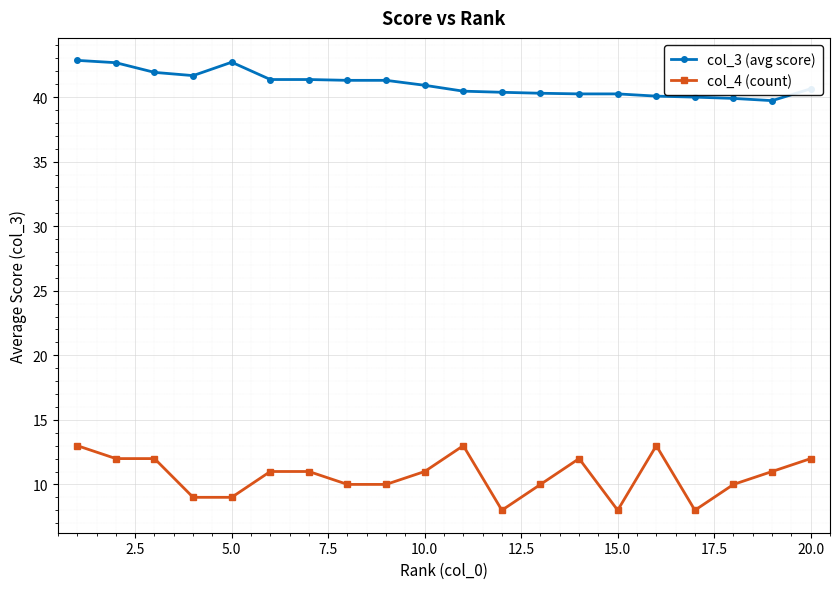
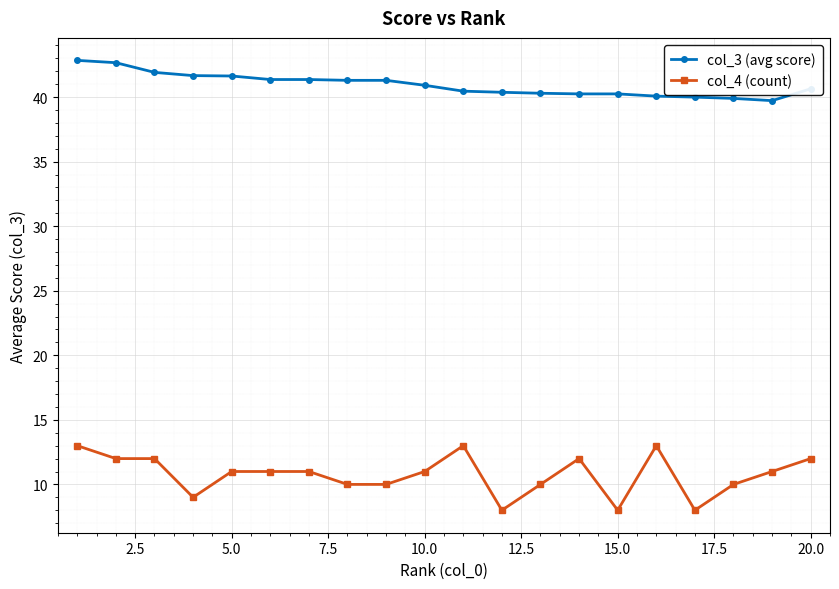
  {
    "col_3 (avg score)": {
-     "5.0": 42.7,
+     "5.0": 41.6,
      "10.0": 40.9,
      "15.0": 40.3
    },
    "col_4 (count)": {
-     "5.0": 9,
+     "5.0": 11,
      "10.0": 11,
      "15.0": 8,
      "20.0": 12
    }
  }
